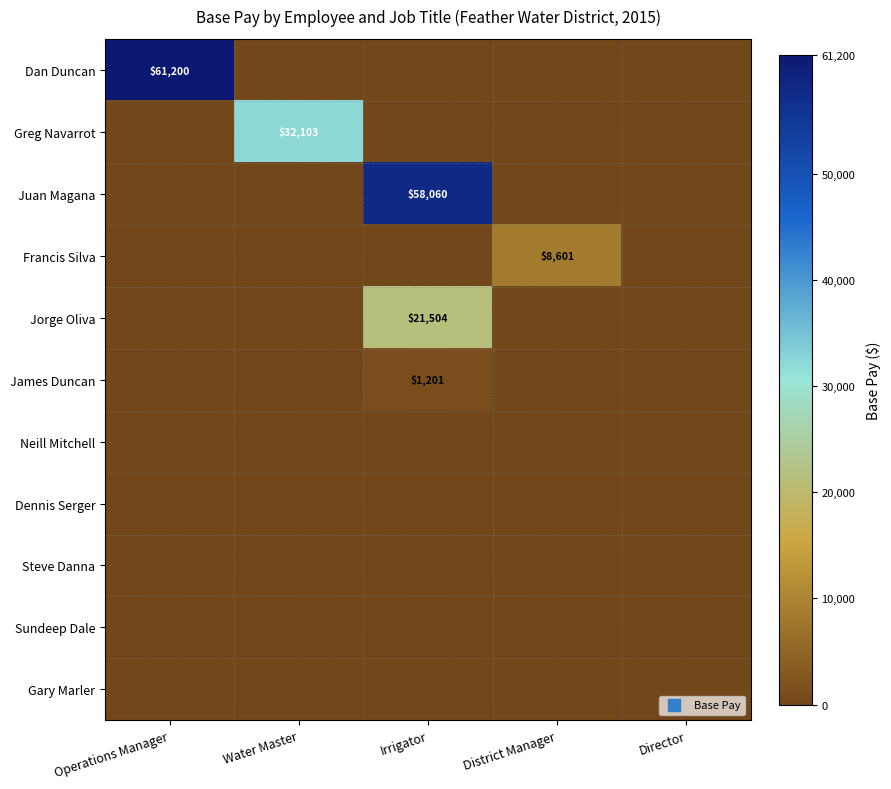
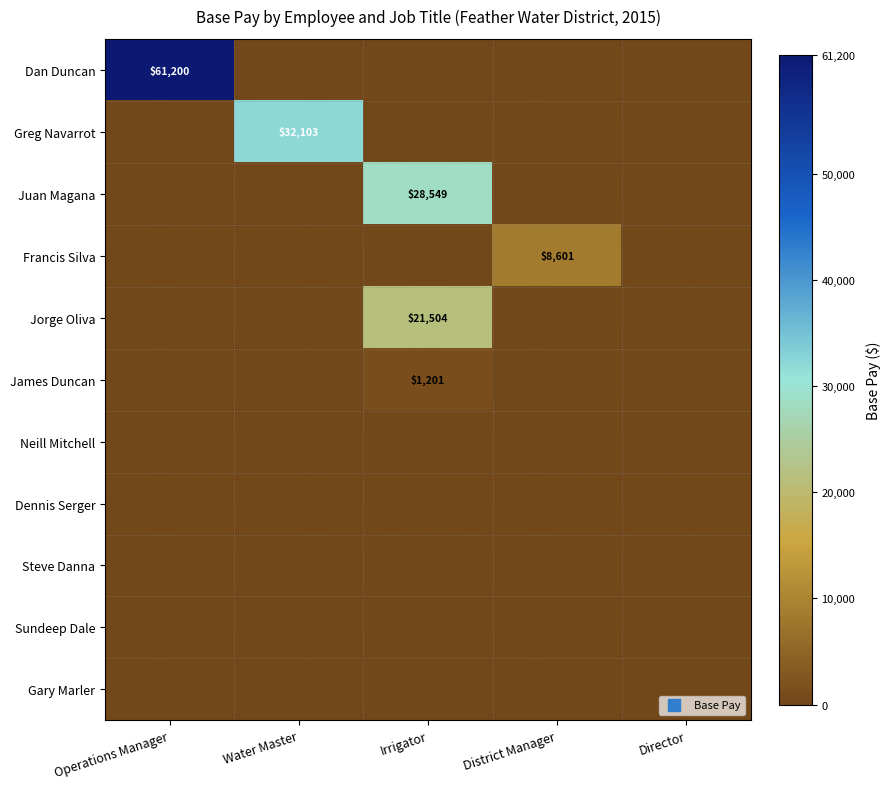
  {
    "Dan Duncan": {
      "Operations Manager": "$61,200"
    },
    "Greg Navarrot": {
      "Water Master": "$32,103"
    },
    "Juan Magana": {
-     "Irrigator": "$58,060"
+     "Irrigator": "$28,549"
    },
    "Francis Silva": {
      "District Manager": "$8,601"
    },
    "Jorge Oliva": {
      "Irrigator": "$21,504"
    },
    "James Duncan": {
      "Irrigator": "$1,201"
    }
  }
